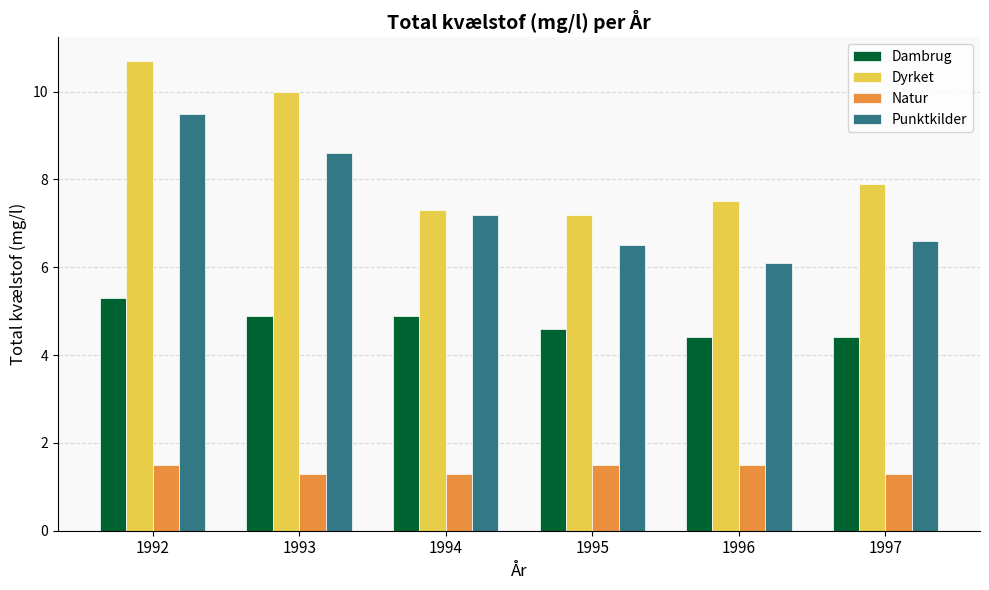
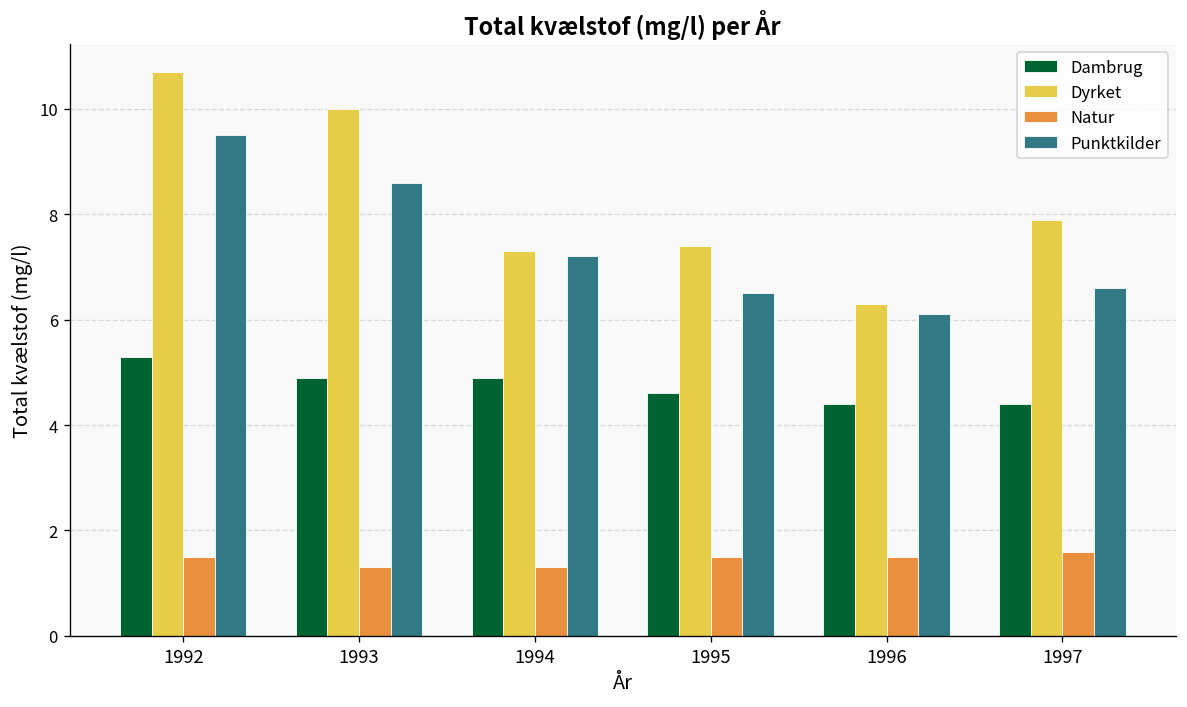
  {
    "Dambrug": {
      "1992": 5.3,
      "1993": 4.9,
      "1994": 4.9,
      "1995": 4.6,
      "1996": 4.4,
      "1997": 4.4
    },
    "Dyrket": {
      "1992": 10.7,
      "1993": 10.0,
      "1994": 7.3,
-     "1995": 7.2,
-     "1996": 7.5,
+     "1995": 7.4,
+     "1996": 6.3,
      "1997": 7.9
    },
    "Natur": {
      "1992": 1.5,
      "1993": 1.3,
      "1994": 1.3,
      "1995": 1.5,
      "1996": 1.5,
-     "1997": 1.3
+     "1997": 1.6
    },
    "Punktkilder": {
      "1992": 9.5,
      "1993": 8.6,
      "1994": 7.2,
      "1995": 6.5,
      "1996": 6.1,
      "1997": 6.6
    }
  }
